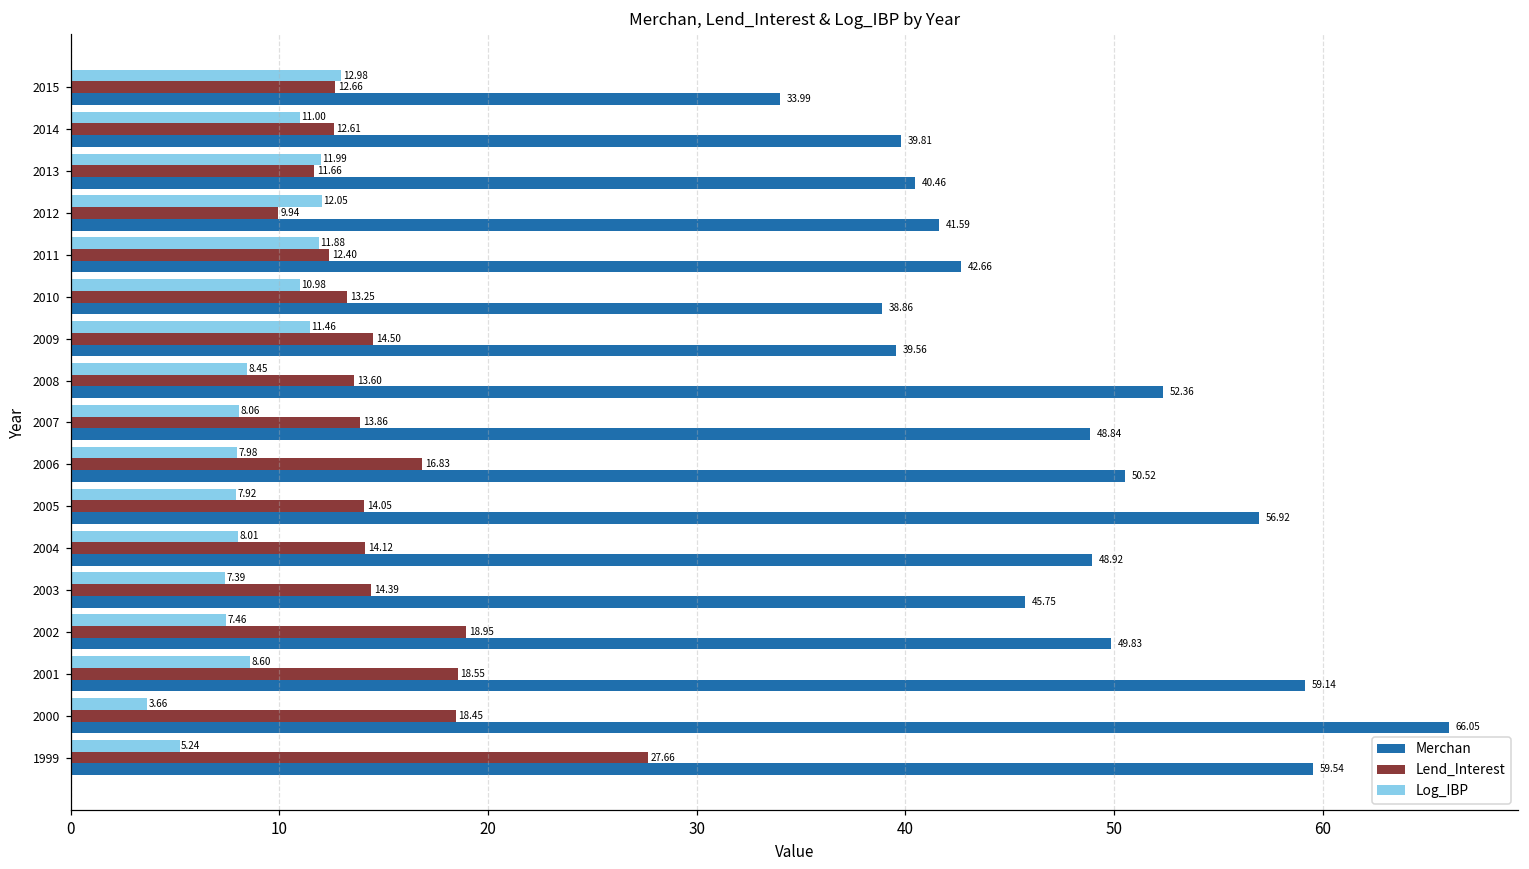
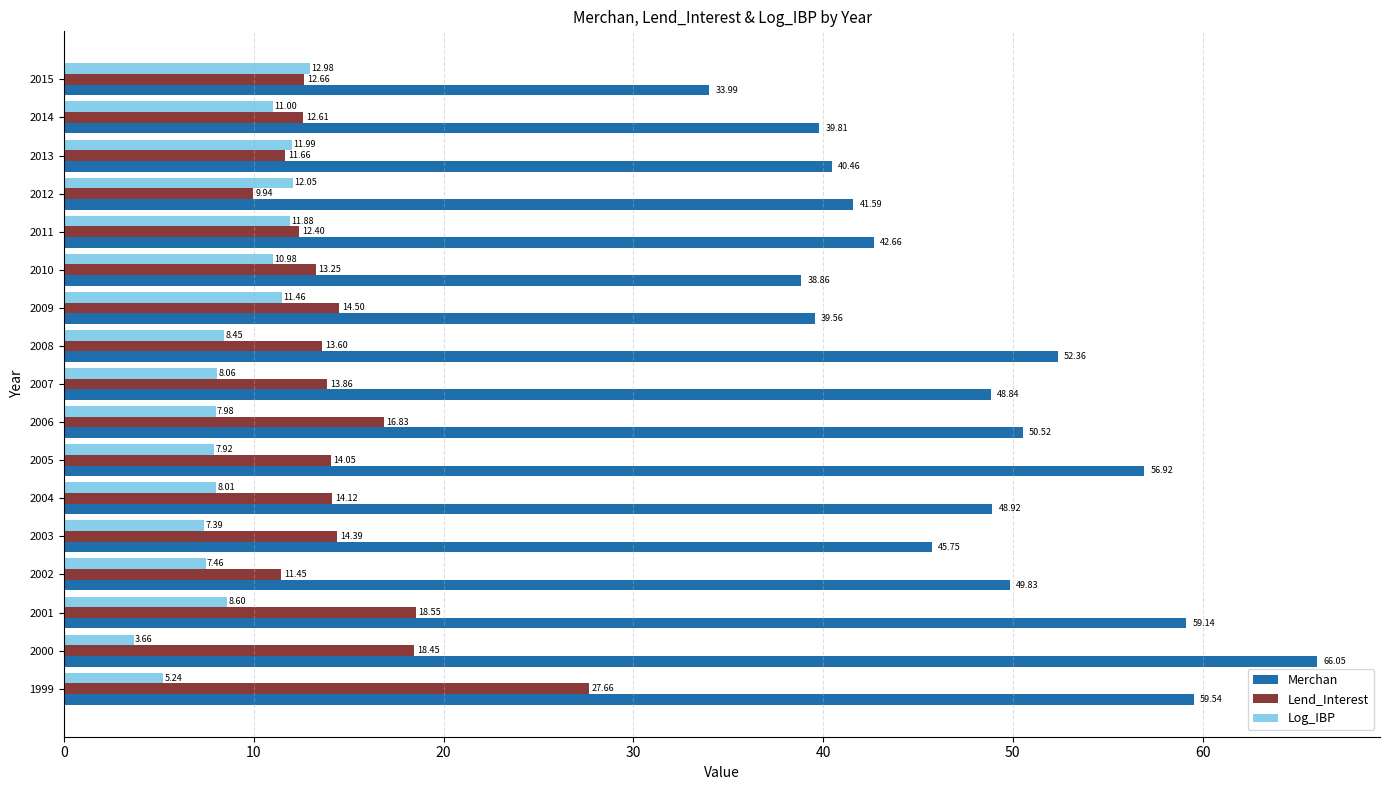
  {
    "Merchan": {
      "2015": 33.99,
      "2014": 39.81,
      "2013": 40.46,
      "2012": 41.59,
      "2011": 42.66,
      "2010": 38.86,
      "2009": 39.56,
      "2008": 52.36,
      "2007": 48.84,
      "2006": 50.52,
      "2005": 56.92,
      "2004": 48.92,
      "2003": 45.75,
      "2002": 49.83,
      "2001": 59.14,
      "2000": 66.05,
      "1999": 59.54
    },
    "Lend_Interest": {
      "2015": 12.66,
      "2014": 12.61,
      "2013": 11.66,
      "2012": 9.94,
      "2011": 12.40,
      "2010": 13.25,
      "2009": 14.50,
      "2008": 13.60,
      "2007": 13.86,
      "2006": 16.83,
      "2005": 14.05,
      "2004": 14.12,
      "2003": 14.39,
-     "2002": 18.95,
+     "2002": 11.45,
      "2001": 18.55,
      "2000": 18.45,
      "1999": 27.66
    },
    "Log_IBP": {
      "2015": 12.98,
      "2014": 11.00,
      "2013": 11.99,
      "2012": 12.05,
      "2011": 11.88,
      "2010": 10.98,
      "2009": 11.46,
      "2008": 8.45,
      "2007": 8.06,
      "2006": 7.98,
      "2005": 7.92,
      "2004": 8.01,
      "2003": 7.39,
      "2002": 7.46,
      "2001": 8.60,
      "2000": 3.66,
      "1999": 5.24
    }
  }
